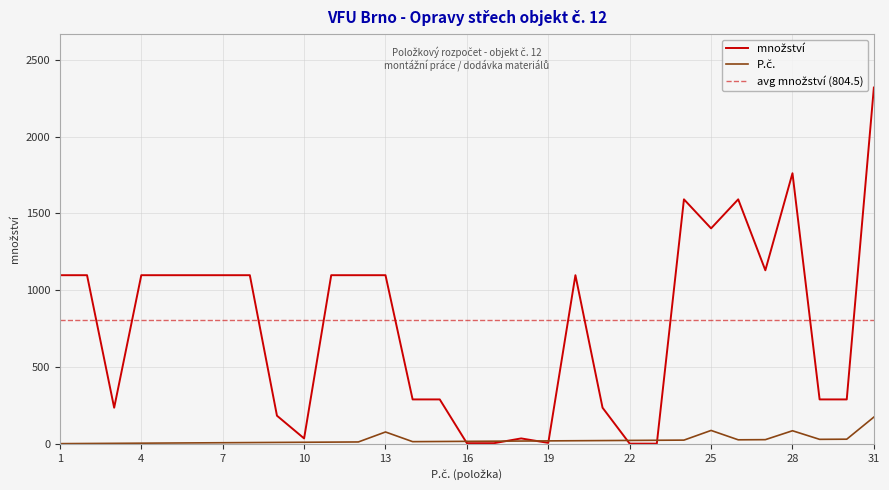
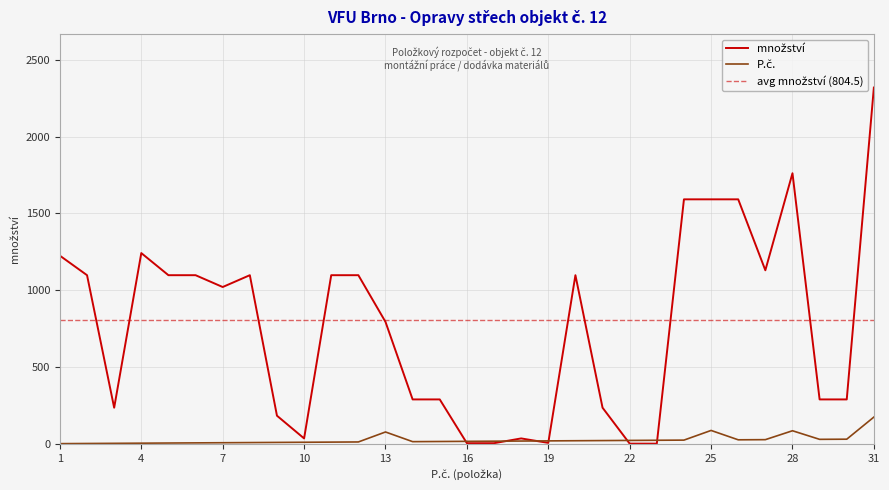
  {
    "množství": {
-     "1": 1100,
-     "4": 1100,
-     "7": 1100,
+     "1": 1230,
+     "4": 1240,
+     "7": 1020,
      "10": 40,
-     "13": 1100,
+     "13": 790,
      "22": 0,
-     "25": 1400,
+     "25": 1590,
      "28": 1760,
      "31": 2320
    },
    "P.č.": {
      "1": 0,
      "4": 0,
      "7": 10,
      "10": 10,
      "13": 80,
      "22": 20,
      "25": 90,
      "28": 90,
      "31": 170
    }
  }
